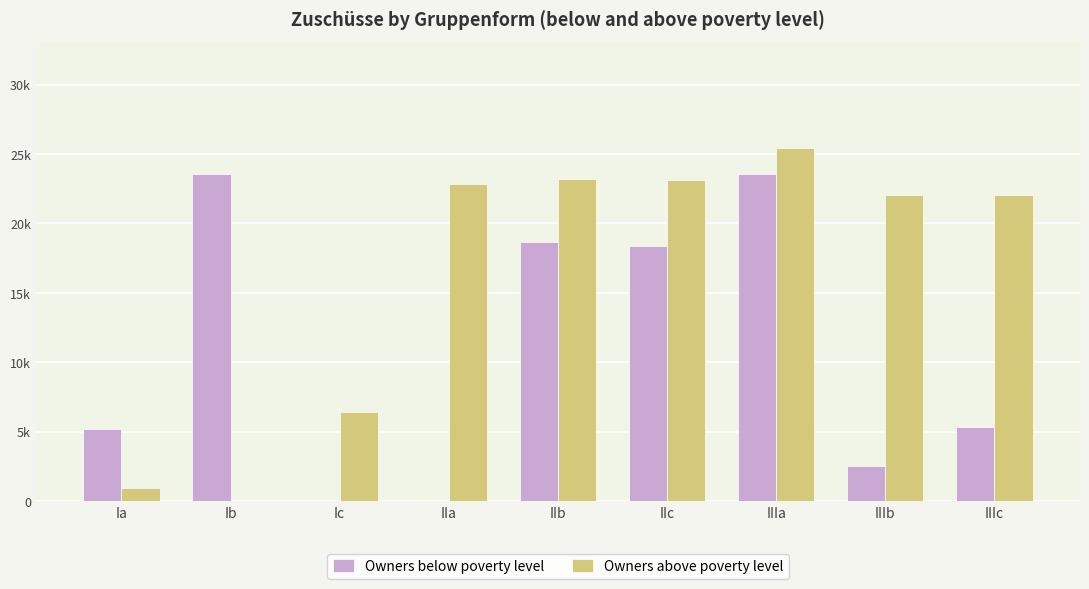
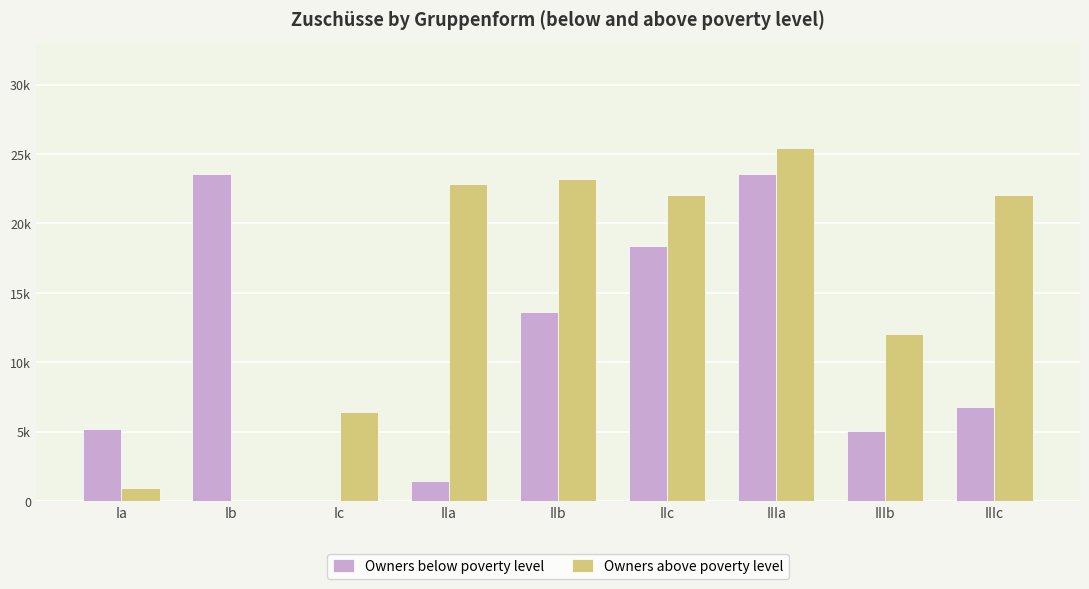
  {
    "Owners below poverty level": {
      "Ia": 5200,
      "Ib": 23500,
      "Ic": 0,
-     "IIa": 0,
-     "IIb": 18700,
+     "IIa": 1400,
+     "IIb": 13600,
      "IIc": 18400,
      "IIIa": 23600,
-     "IIIb": 2600,
-     "IIIc": 5300
+     "IIIb": 5000,
+     "IIIc": 6800
    },
    "Owners above poverty level": {
      "Ia": 1000,
      "Ib": 0,
      "Ic": 6400,
      "IIa": 22800,
      "IIb": 23200,
-     "IIc": 23100,
+     "IIc": 22000,
      "IIIa": 25400,
-     "IIIb": 22000,
+     "IIIb": 12100,
      "IIIc": 22000
    }
  }
